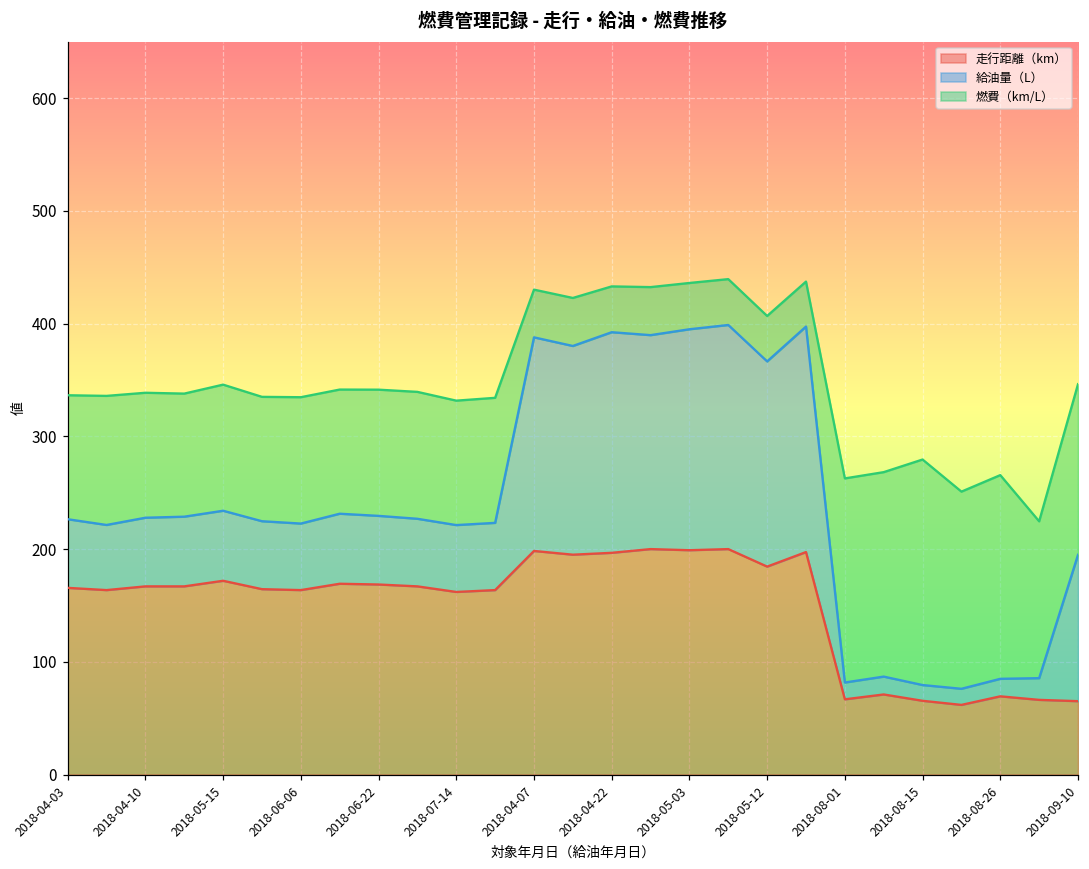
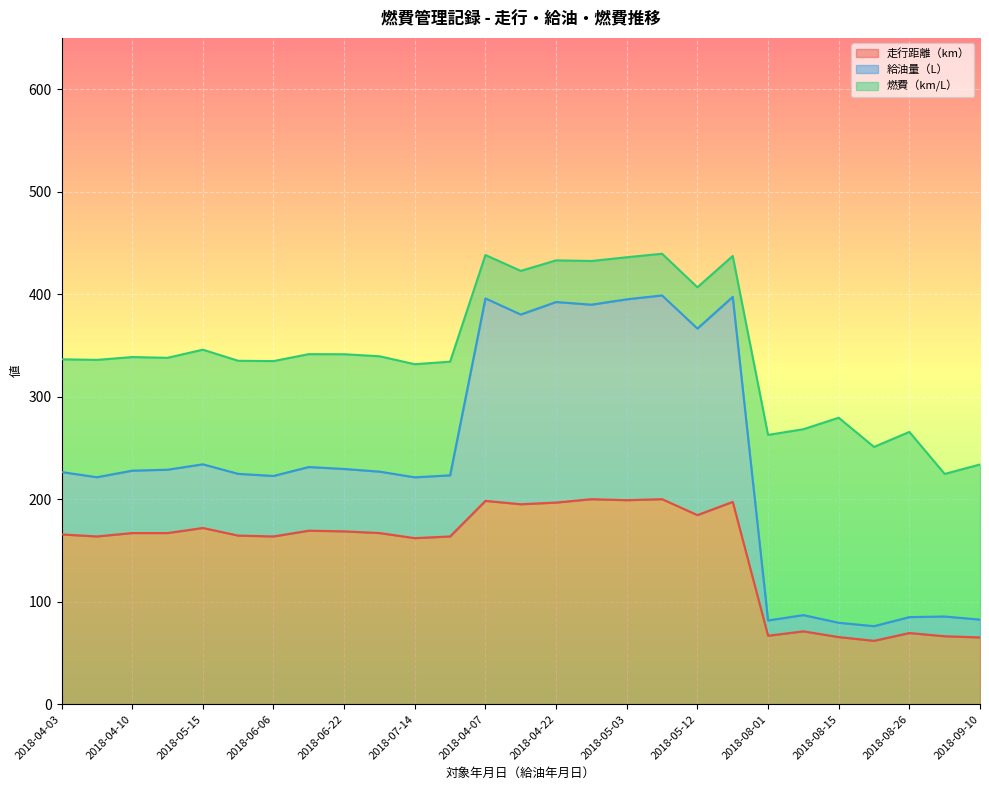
  {
    "走行距離（km）": {
      "2018-04-03": 166,
      "2018-04-10": 167,
      "2018-05-15": 172,
      "2018-06-06": 164,
      "2018-06-22": 169,
      "2018-07-14": 162,
      "2018-04-07": 198,
      "2018-04-22": 197,
      "2018-05-03": 199,
      "2018-05-12": 184,
      "2018-08-01": 67,
      "2018-08-15": 65,
      "2018-08-26": 69,
      "2018-09-10": 65
    },
    "給油量（L）": {
      "2018-04-03": 61,
      "2018-04-10": 61,
      "2018-05-15": 62,
      "2018-06-06": 59,
      "2018-06-22": 61,
      "2018-07-14": 59,
-     "2018-04-07": 189,
+     "2018-04-07": 198,
      "2018-04-22": 196,
      "2018-05-03": 196,
      "2018-05-12": 182,
      "2018-08-01": 15,
      "2018-08-15": 14,
      "2018-08-26": 16,
-     "2018-09-10": 130
+     "2018-09-10": 17
    },
    "燃費（km/L）": {
      "2018-04-03": 110,
      "2018-04-10": 111,
      "2018-05-15": 112,
      "2018-06-06": 112,
      "2018-06-22": 112,
      "2018-07-14": 110,
      "2018-04-07": 42,
      "2018-04-22": 41,
      "2018-05-03": 41,
      "2018-05-12": 40,
      "2018-08-01": 181,
      "2018-08-15": 200,
      "2018-08-26": 181,
      "2018-09-10": 151
    }
  }
